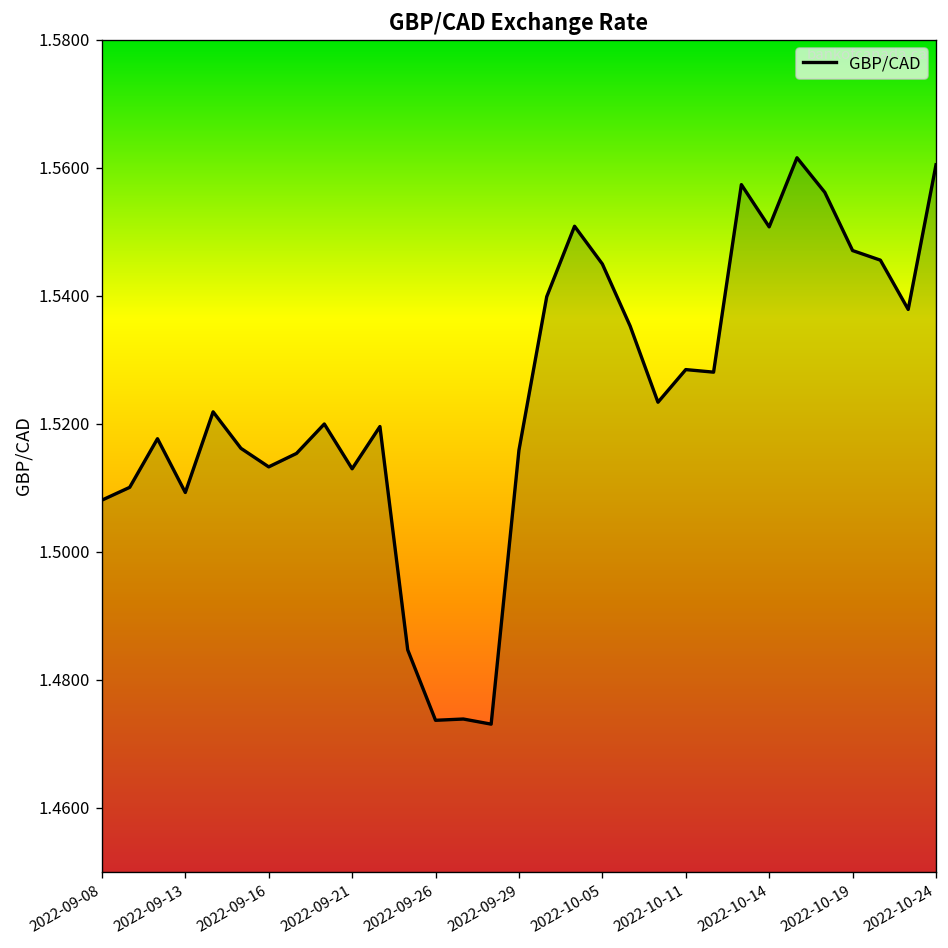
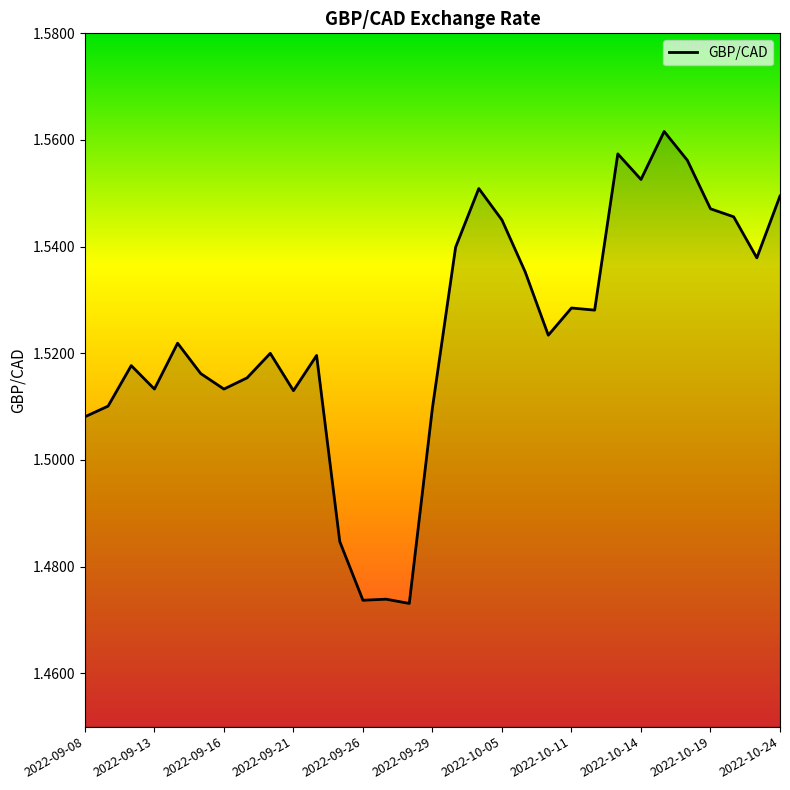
  {
    "2022-09-08": 1.508,
-   "2022-09-13": 1.509,
+   "2022-09-13": 1.513,
    "2022-09-16": 1.513,
    "2022-09-21": 1.513,
    "2022-09-26": 1.474,
-   "2022-09-29": 1.516,
+   "2022-09-29": 1.510,
    "2022-10-05": 1.545,
    "2022-10-11": 1.529,
-   "2022-10-14": 1.551,
+   "2022-10-14": 1.553,
    "2022-10-19": 1.547,
-   "2022-10-24": 1.561
+   "2022-10-24": 1.550
  }
